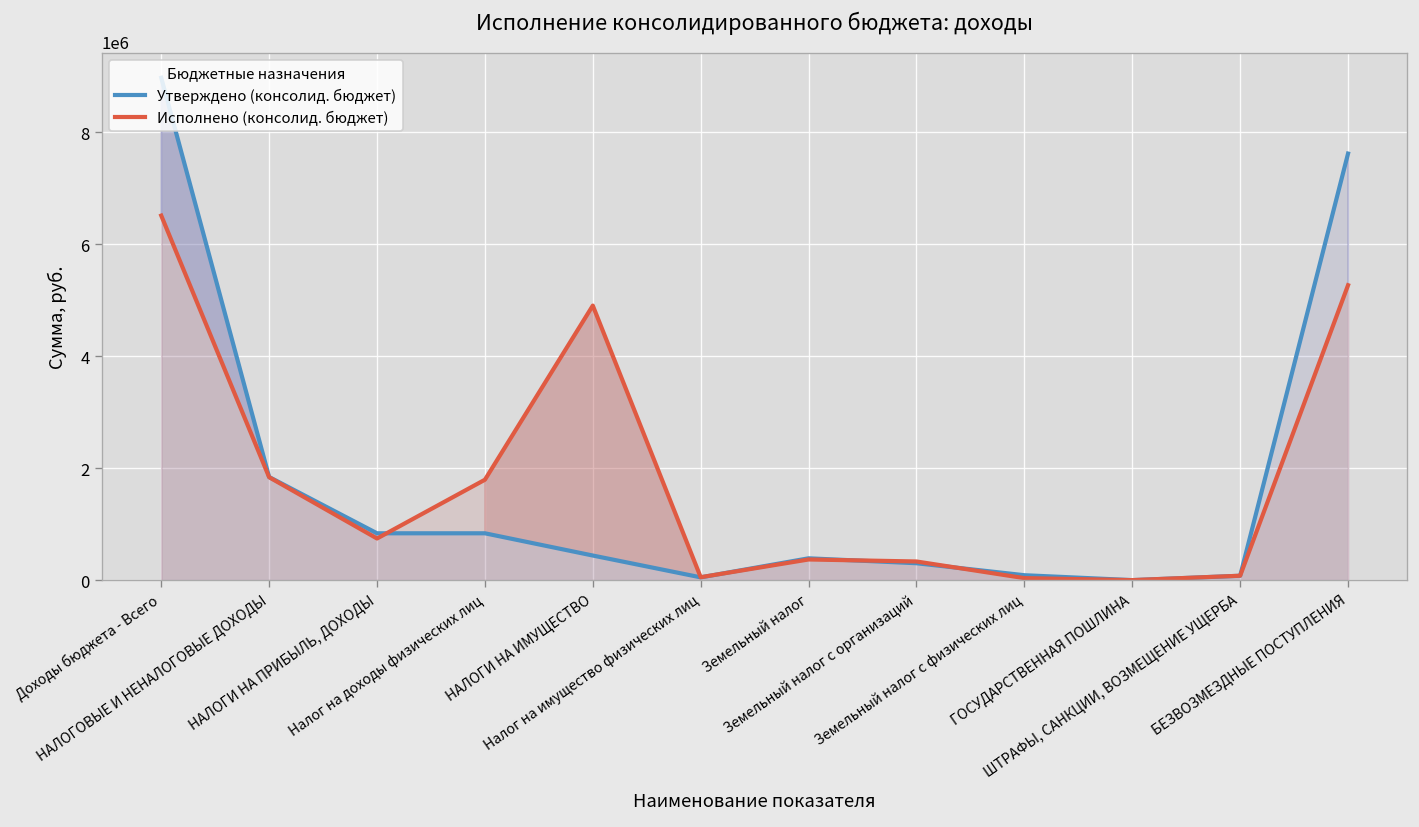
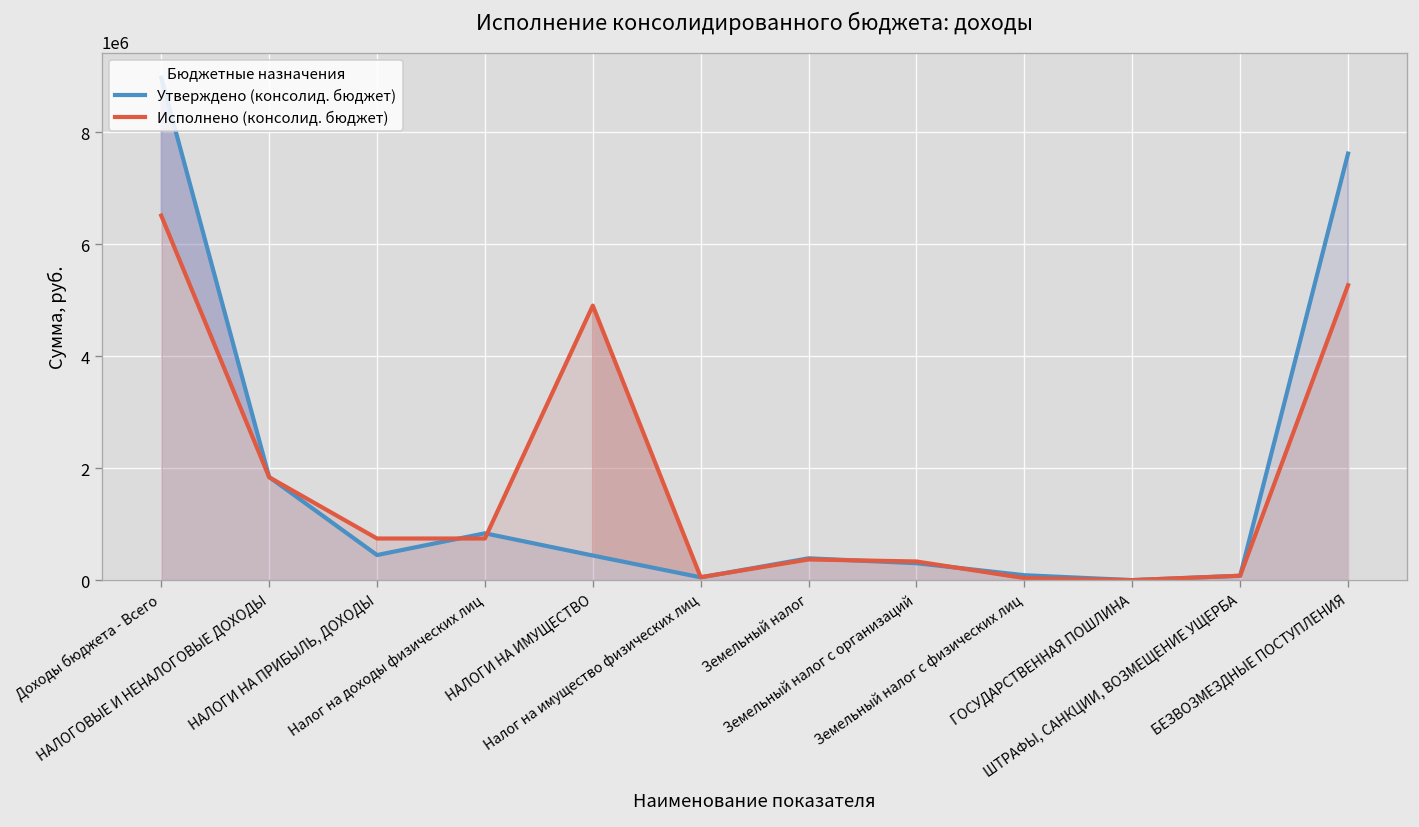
  {
    "Утверждено (консолид. бюджет)": {
-     "НАЛОГИ НА ПРИБЫЛЬ, ДОХОДЫ": 800000,
+     "НАЛОГИ НА ПРИБЫЛЬ, ДОХОДЫ": 400000,
      "Налог на доходы физических лиц": 800000,
      "НАЛОГИ НА ИМУЩЕСТВО": 400000,
      "БЕЗВОЗМЕЗДНЫЕ ПОСТУПЛЕНИЯ": 7600000
    },
    "Исполнено (консолид. бюджет)": {
      "Доходы бюджета - Всего": 6500000,
      "НАЛОГИ НА ПРИБЫЛЬ, ДОХОДЫ": 700000,
-     "Налог на доходы физических лиц": 1800000,
+     "Налог на доходы физических лиц": 700000,
      "НАЛОГИ НА ИМУЩЕСТВО": 4900000,
      "БЕЗВОЗМЕЗДНЫЕ ПОСТУПЛЕНИЯ": 5300000
    }
  }
